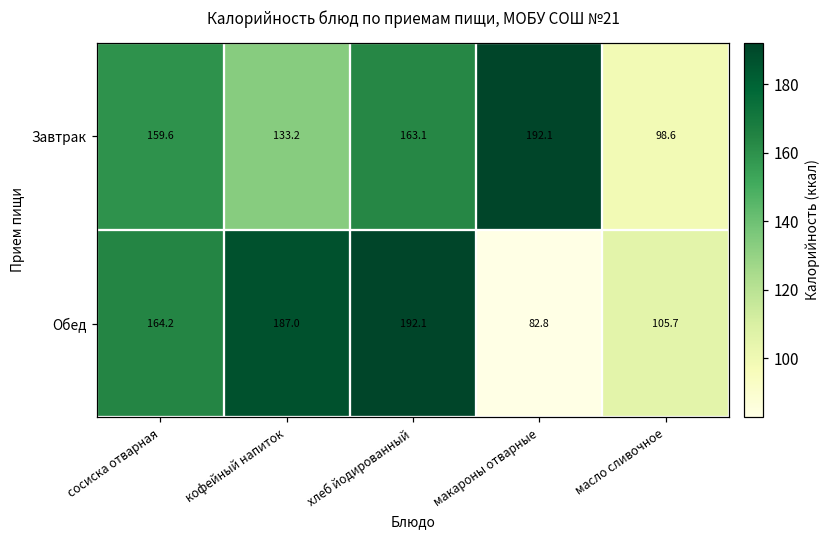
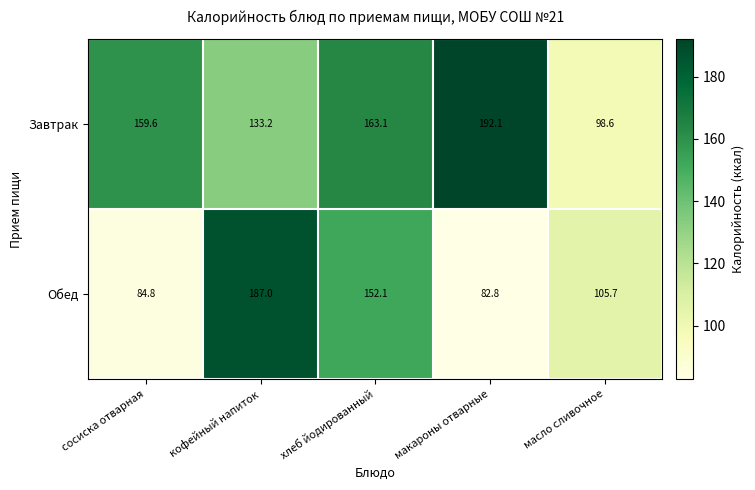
  {
    "Завтрак": {
      "сосиска отварная": 159.6,
      "кофейный напиток": 133.2,
      "хлеб йодированный": 163.1,
      "макароны отварные": 192.1,
      "масло сливочное": 98.6
    },
    "Обед": {
-     "сосиска отварная": 164.2,
+     "сосиска отварная": 84.8,
      "кофейный напиток": 187.0,
-     "хлеб йодированный": 192.1,
+     "хлеб йодированный": 152.1,
      "макароны отварные": 82.8,
      "масло сливочное": 105.7
    }
  }
